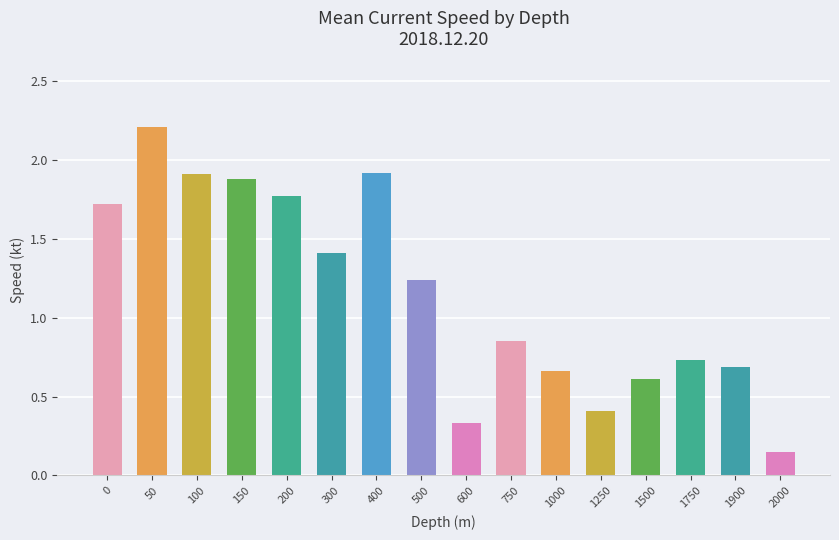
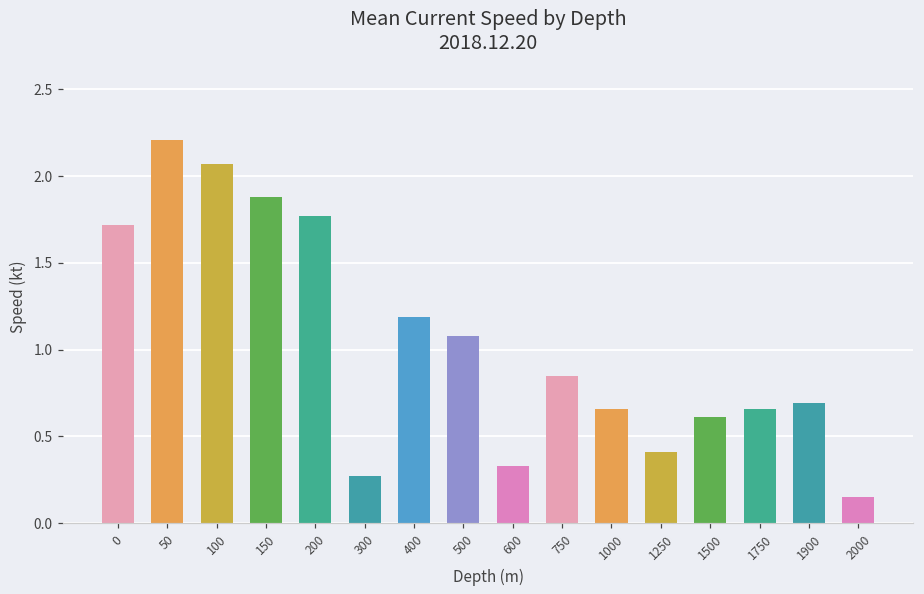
  {
    "0": 1.72,
    "50": 2.21,
-   "100": 1.91,
+   "100": 2.07,
    "150": 1.88,
    "200": 1.77,
-   "300": 1.41,
-   "400": 1.92,
-   "500": 1.24,
+   "300": 0.27,
+   "400": 1.19,
+   "500": 1.08,
    "600": 0.33,
    "750": 0.85,
    "1000": 0.66,
    "1250": 0.41,
    "1500": 0.61,
-   "1750": 0.73,
+   "1750": 0.66,
    "1900": 0.69,
    "2000": 0.15
  }
